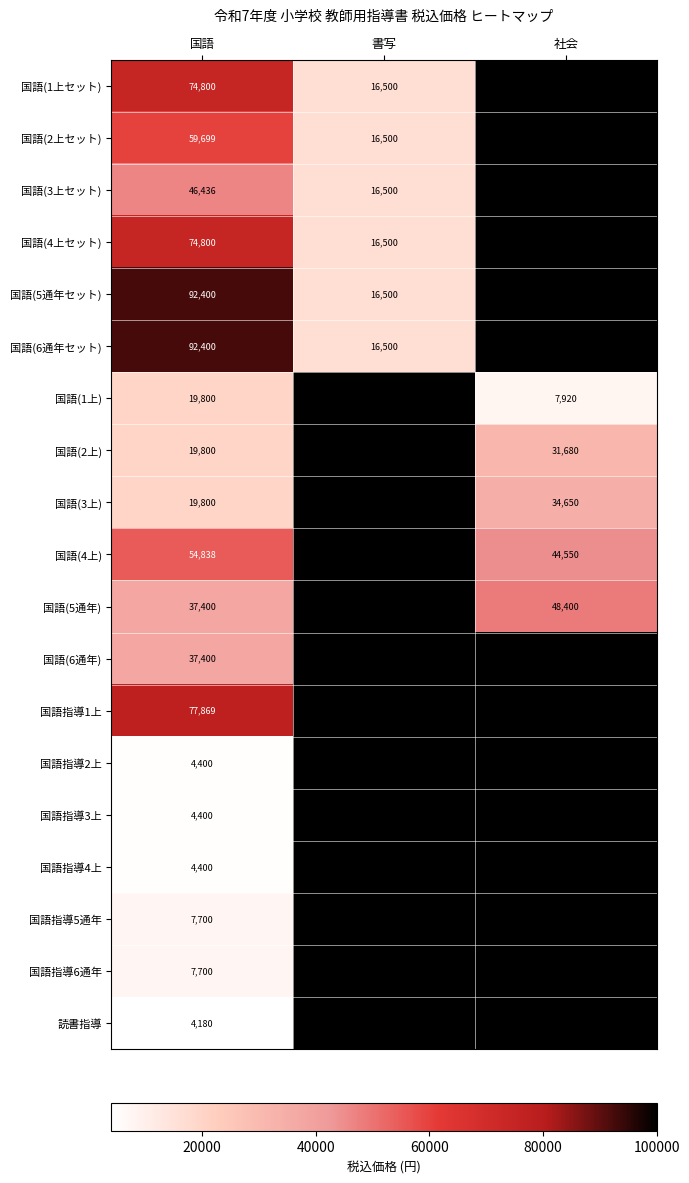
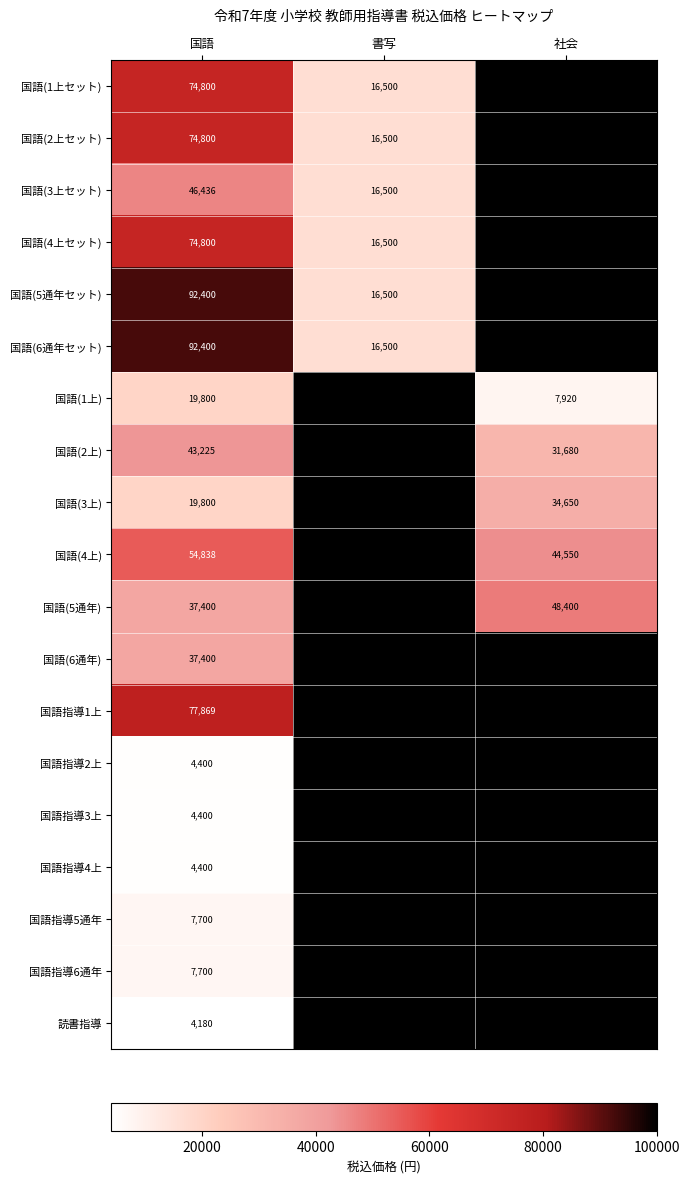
  {
    "国語(1上セット)": {
      "国語": "74,800",
      "書写": "16,500"
    },
    "国語(2上セット)": {
-     "国語": "59,699",
+     "国語": "74,800",
      "書写": "16,500"
    },
    "国語(3上セット)": {
      "国語": "46,436",
      "書写": "16,500"
    },
    "国語(4上セット)": {
      "国語": "74,800",
      "書写": "16,500"
    },
    "国語(5通年セット)": {
      "国語": "92,400",
      "書写": "16,500"
    },
    "国語(6通年セット)": {
      "国語": "92,400",
      "書写": "16,500"
    },
    "国語(1上)": {
      "国語": "19,800",
      "社会": "7,920"
    },
    "国語(2上)": {
-     "国語": "19,800",
+     "国語": "43,225",
      "社会": "31,680"
    },
    "国語(3上)": {
      "国語": "19,800",
      "社会": "34,650"
    },
    "国語(4上)": {
      "国語": "54,838",
      "社会": "44,550"
    },
    "国語(5通年)": {
      "国語": "37,400",
      "社会": "48,400"
    },
    "国語(6通年)": {
      "国語": "37,400"
    },
    "国語指導1上": {
      "国語": "77,869"
    },
    "国語指導2上": {
      "国語": "4,400"
    },
    "国語指導3上": {
      "国語": "4,400"
    },
    "国語指導4上": {
      "国語": "4,400"
    },
    "国語指導5通年": {
      "国語": "7,700"
    },
    "国語指導6通年": {
      "国語": "7,700"
    },
    "読書指導": {
      "国語": "4,180"
    }
  }
